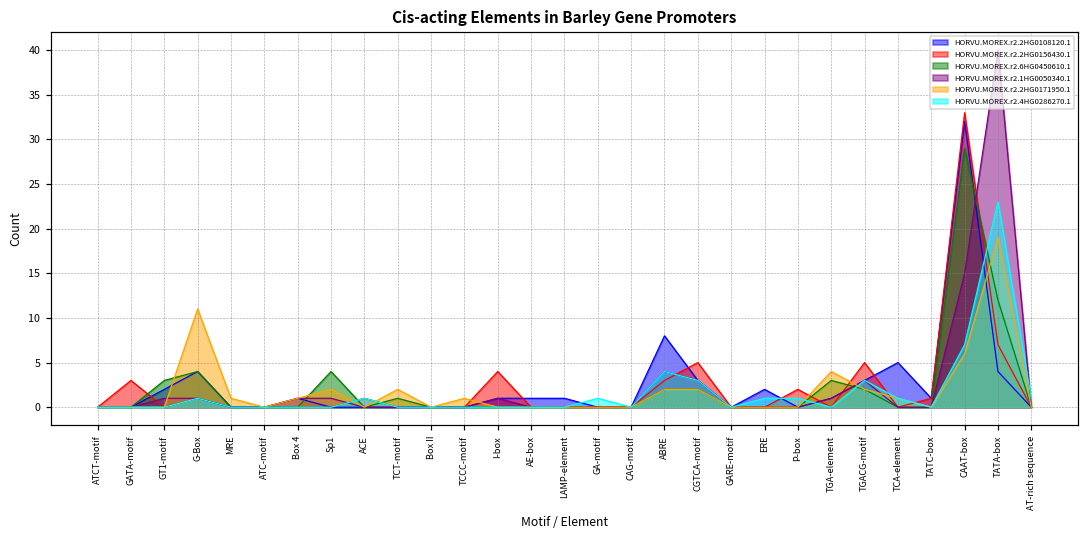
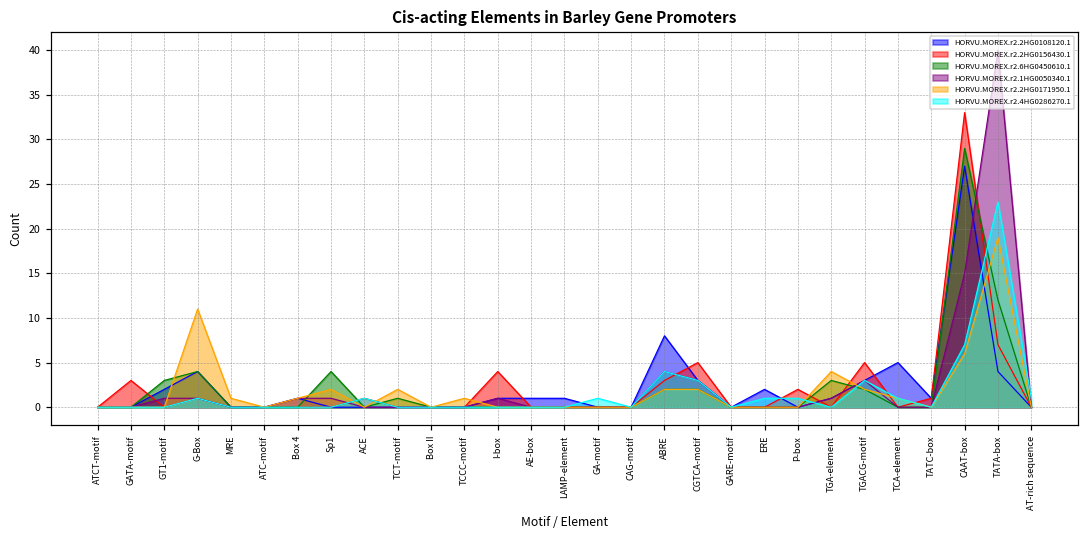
  {
    "HORVU.MOREX.r2.2HG0108120.1": {
      "GT1-motif": 2,
      "AE-box": 1,
      "LAMP-element": 1,
      "ABRE": 8,
      "ERE": 2,
      "TCA-element": 5,
-     "CAAT-box": 32,
+     "CAAT-box": 27,
      "TATA-box": 4
    },
    "HORVU.MOREX.r2.2HG0156430.1": {
      "GATA-motif": 3,
      "I-box": 4,
      "ABRE": 3,
      "CGTCA-motif": 5,
      "P-box": 2,
      "TGACG-motif": 5,
      "TATA-box": 7
    },
    "HORVU.MOREX.r2.6HG0450610.1": {
      "GT1-motif": 3,
      "Sp1": 4,
      "TCT-motif": 1,
      "TGA-element": 3,
      "CAAT-box": 29,
      "TATA-box": 12
    },
    "HORVU.MOREX.r2.1HG0050340.1": {
      "GT1-motif": 1,
      "Sp1": 1,
      "CAAT-box": 15
    },
    "HORVU.MOREX.r2.2HG0171950.1": {
      "G-Box": 11,
      "MRE": 1,
      "Sp1": 2,
      "TCT-motif": 2,
      "TCCC-motif": 1,
      "TGA-element": 4,
      "CAAT-box": 6,
      "TATA-box": 19
    },
    "HORVU.MOREX.r2.4HG0286270.1": {
      "GA-motif": 1,
      "ERE": 1,
      "P-box": 1,
      "CAAT-box": 7,
      "TATA-box": 23,
      "AT-rich sequence": 1
    }
  }
